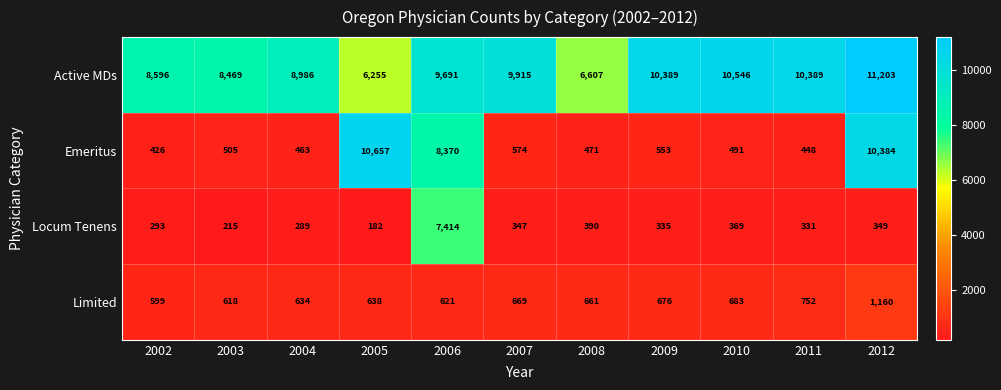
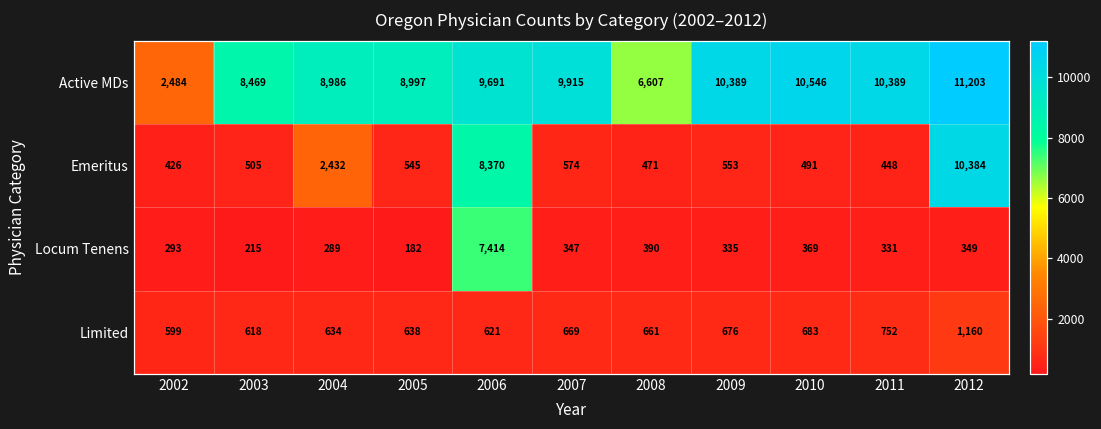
  {
    "Active MDs": {
-     "2002": "8,596",
+     "2002": "2,484",
      "2003": "8,469",
      "2004": "8,986",
-     "2005": "6,255",
+     "2005": "8,997",
      "2006": "9,691",
      "2007": "9,915",
      "2008": "6,607",
      "2009": "10,389",
      "2010": "10,546",
      "2011": "10,389",
      "2012": "11,203"
    },
    "Emeritus": {
      "2002": "426",
      "2003": "505",
-     "2004": "463",
-     "2005": "10,657",
+     "2004": "2,432",
+     "2005": "545",
      "2006": "8,370",
      "2007": "574",
      "2008": "471",
      "2009": "553",
      "2010": "491",
      "2011": "448",
      "2012": "10,384"
    },
    "Locum Tenens": {
      "2002": "293",
      "2003": "215",
      "2004": "289",
      "2005": "182",
      "2006": "7,414",
      "2007": "347",
      "2008": "390",
      "2009": "335",
      "2010": "369",
      "2011": "331",
      "2012": "349"
    },
    "Limited": {
      "2002": "599",
      "2003": "618",
      "2004": "634",
      "2005": "638",
      "2006": "621",
      "2007": "669",
      "2008": "661",
      "2009": "676",
      "2010": "683",
      "2011": "752",
      "2012": "1,160"
    }
  }
